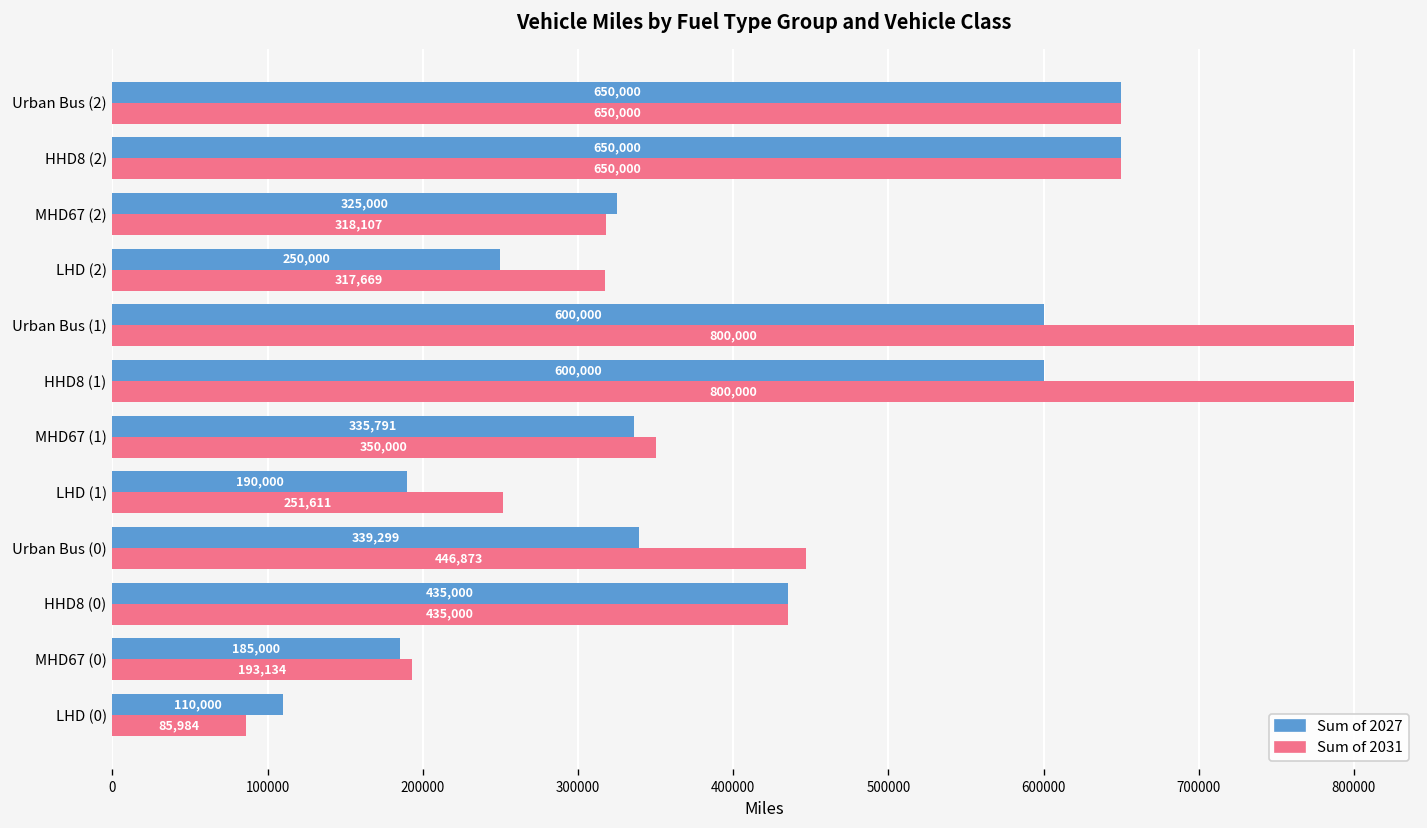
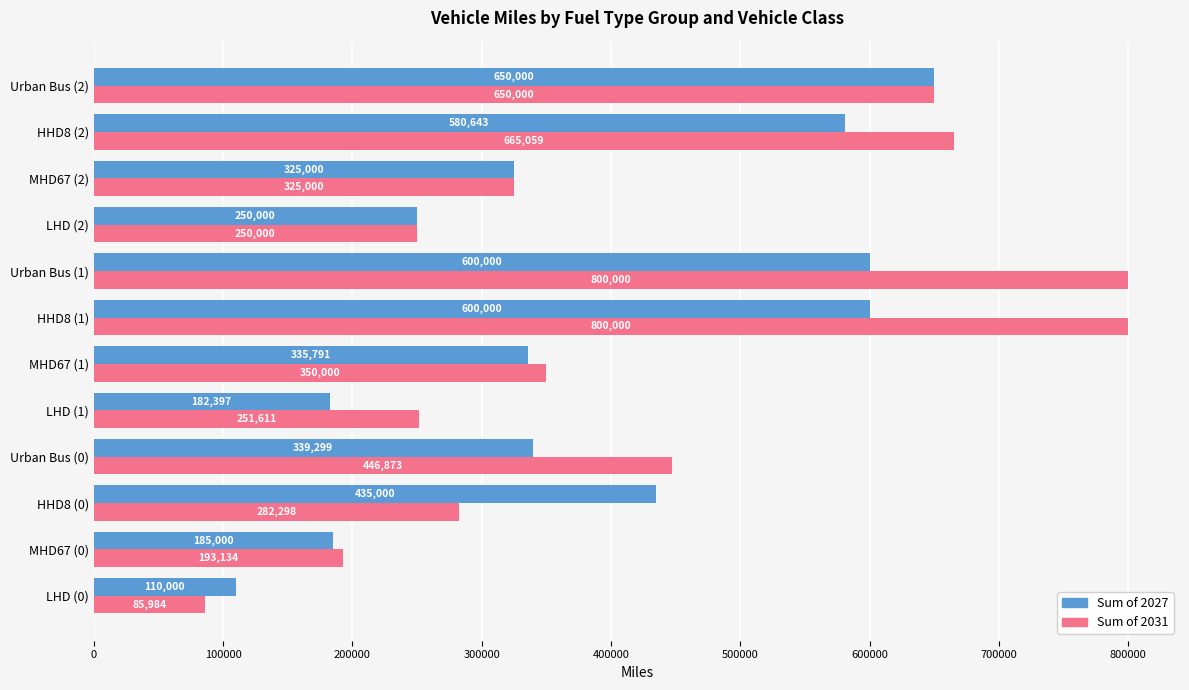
  {
    "Sum of 2027": {
      "Urban Bus (2)": "650,000",
-     "HHD8 (2)": "650,000",
+     "HHD8 (2)": "580,643",
      "MHD67 (2)": "325,000",
      "LHD (2)": "250,000",
      "Urban Bus (1)": "600,000",
      "HHD8 (1)": "600,000",
      "MHD67 (1)": "335,791",
-     "LHD (1)": "190,000",
+     "LHD (1)": "182,397",
      "Urban Bus (0)": "339,299",
      "HHD8 (0)": "435,000",
      "MHD67 (0)": "185,000",
      "LHD (0)": "110,000"
    },
    "Sum of 2031": {
      "Urban Bus (2)": "650,000",
-     "HHD8 (2)": "650,000",
-     "MHD67 (2)": "318,107",
-     "LHD (2)": "317,669",
+     "HHD8 (2)": "665,059",
+     "MHD67 (2)": "325,000",
+     "LHD (2)": "250,000",
      "Urban Bus (1)": "800,000",
      "HHD8 (1)": "800,000",
      "MHD67 (1)": "350,000",
      "LHD (1)": "251,611",
      "Urban Bus (0)": "446,873",
-     "HHD8 (0)": "435,000",
+     "HHD8 (0)": "282,298",
      "MHD67 (0)": "193,134",
      "LHD (0)": "85,984"
    }
  }
